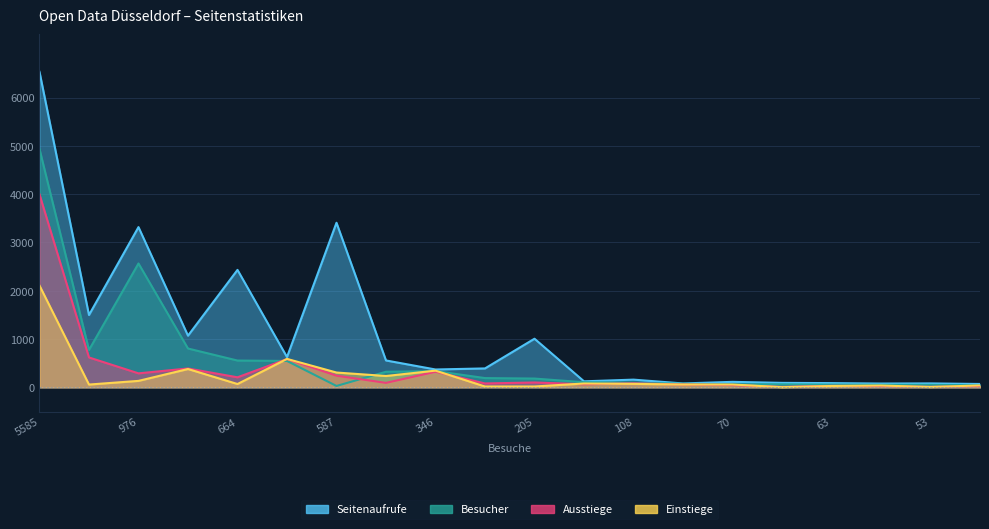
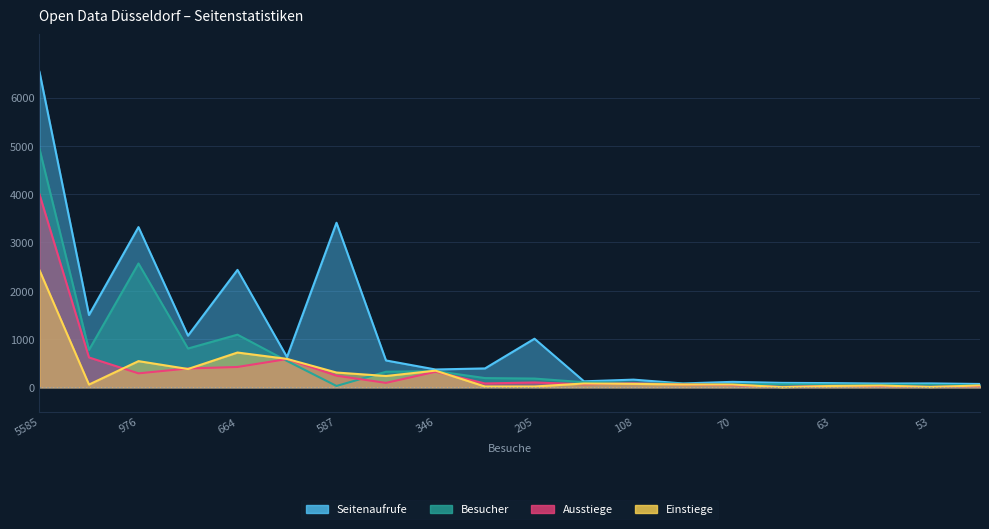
  {
    "Seitenaufrufe": {
      "5585": 6500,
      "976": 3300,
      "664": 2400,
      "587": 3400,
      "205": 1000,
      "108": 200
    },
    "Besucher": {
      "5585": 4900,
      "976": 2600,
-     "664": 600,
+     "664": 1100,
      "587": 0,
      "205": 200
    },
    "Ausstiege": {
      "5585": 4000,
      "976": 300,
-     "664": 200,
+     "664": 400,
      "587": 200,
      "205": 100
    },
    "Einstiege": {
-     "5585": 2100,
-     "976": 100,
-     "664": 100,
+     "5585": 2400,
+     "976": 500,
+     "664": 700,
      "587": 300,
      "205": 0
    }
  }
